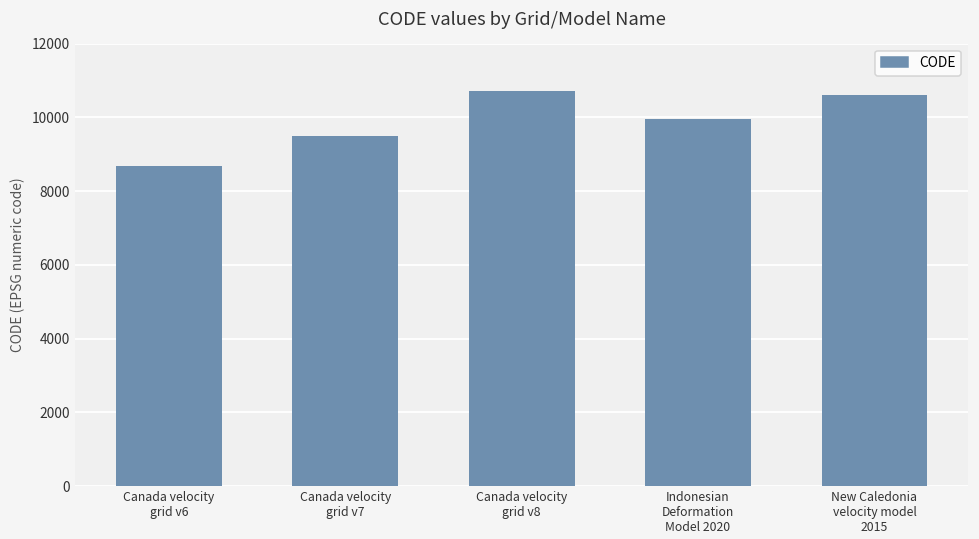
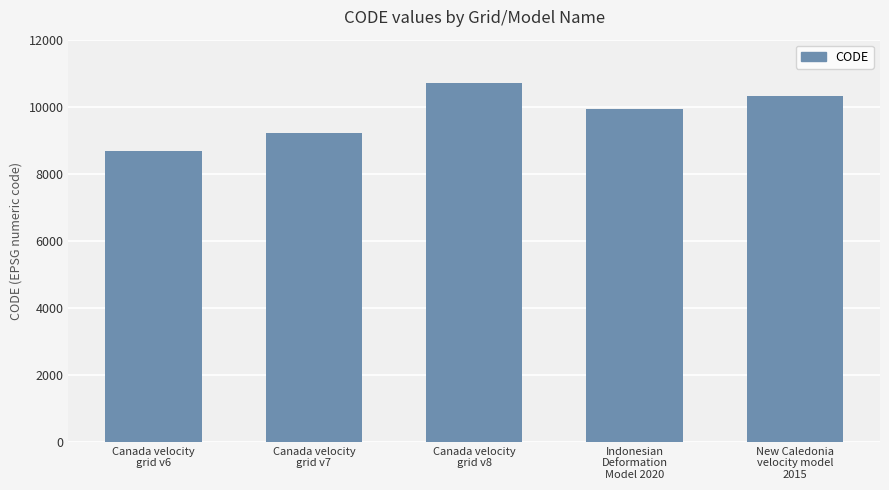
  {
    "Canada velocity grid v6": 8700,
-   "Canada velocity grid v7": 9500,
+   "Canada velocity grid v7": 9200,
    "Canada velocity grid v8": 10700,
    "Indonesian Deformation Model 2020": 9900,
-   "New Caledonia velocity model 2015": 10600
+   "New Caledonia velocity model 2015": 10300
  }
